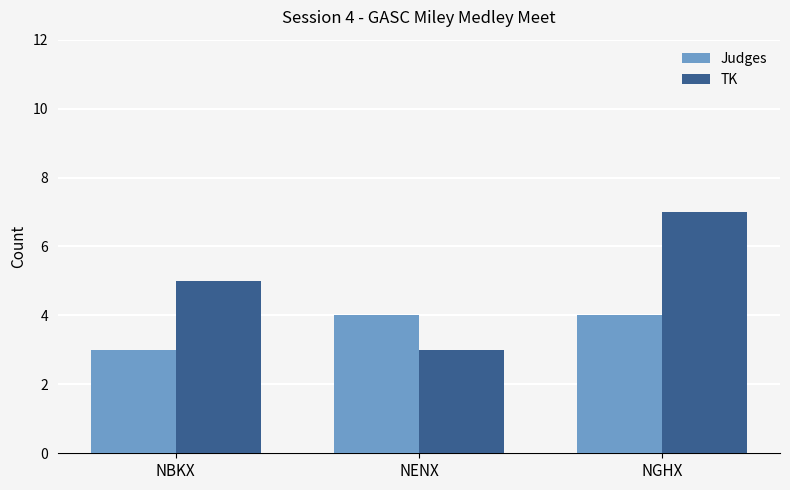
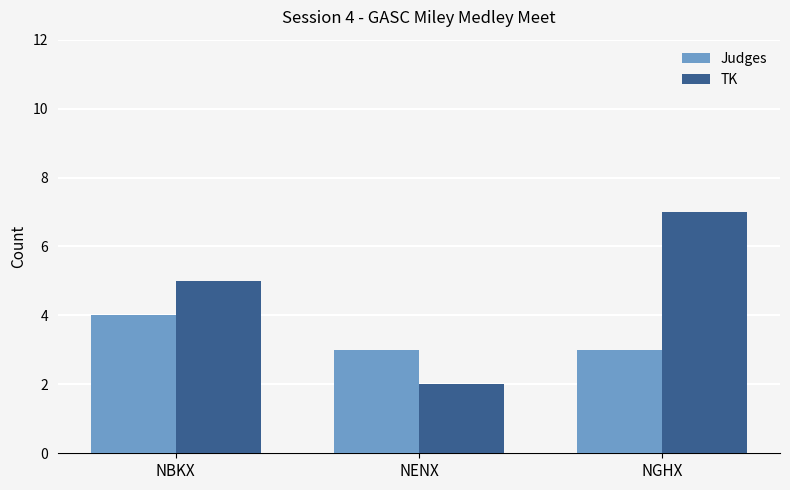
  {
    "Judges": {
-     "NBKX": 3,
-     "NENX": 4,
-     "NGHX": 4
+     "NBKX": 4,
+     "NENX": 3,
+     "NGHX": 3
    },
    "TK": {
      "NBKX": 5,
-     "NENX": 3,
+     "NENX": 2,
      "NGHX": 7
    }
  }
